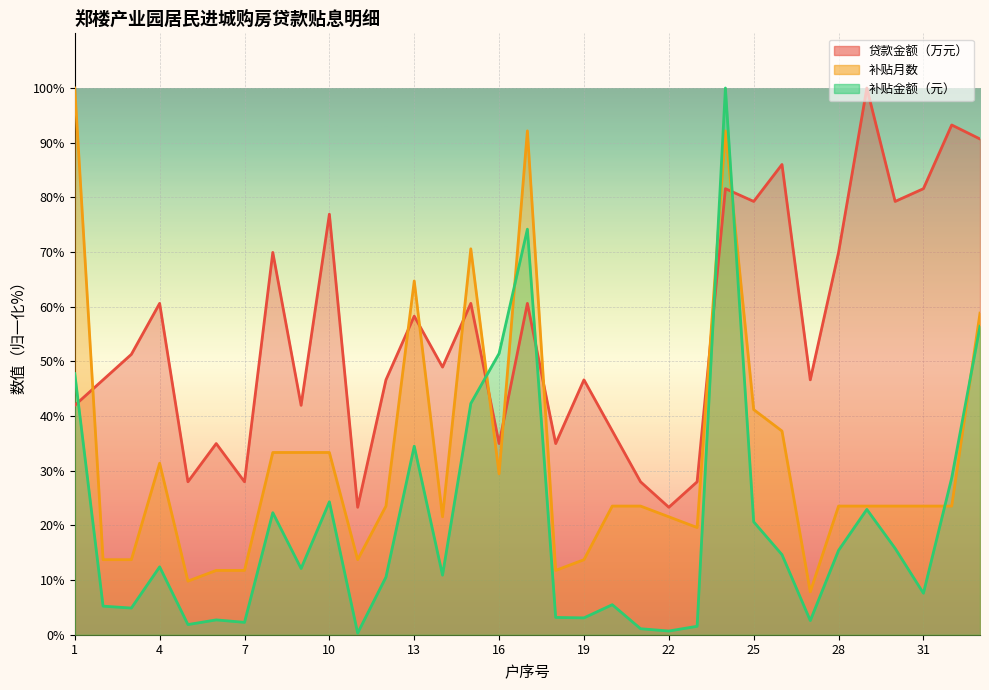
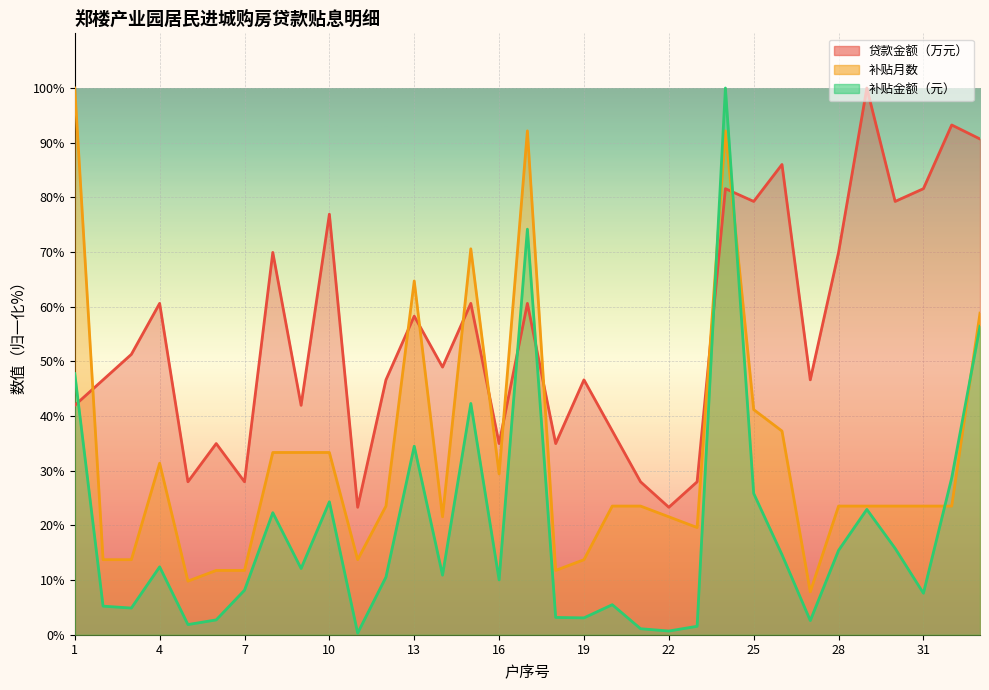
  {
    "补贴金额（元）": {
      "1": "48%",
      "4": "12%",
-     "7": "2%",
+     "7": "8%",
      "10": "24%",
      "13": "34%",
-     "16": "51%",
+     "16": "10%",
      "19": "3%",
      "22": "1%",
-     "25": "21%",
+     "25": "26%",
      "28": "15%",
      "31": "8%"
    }
  }
